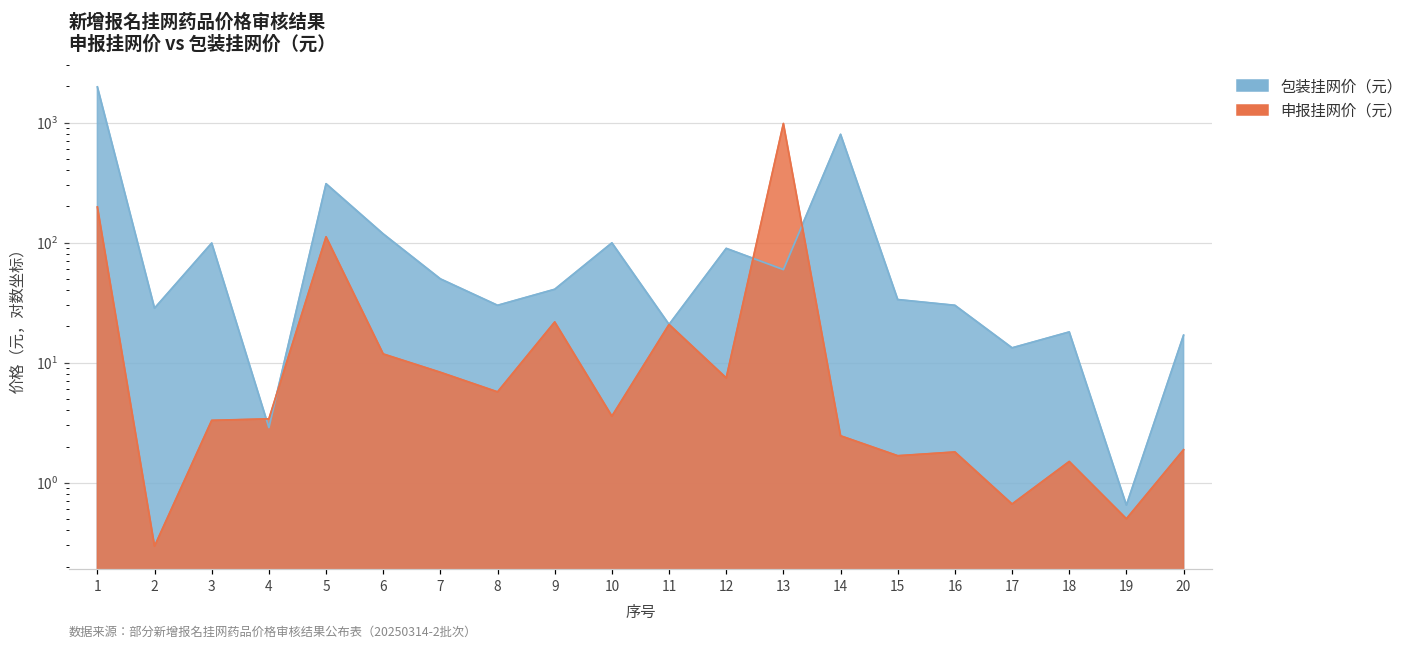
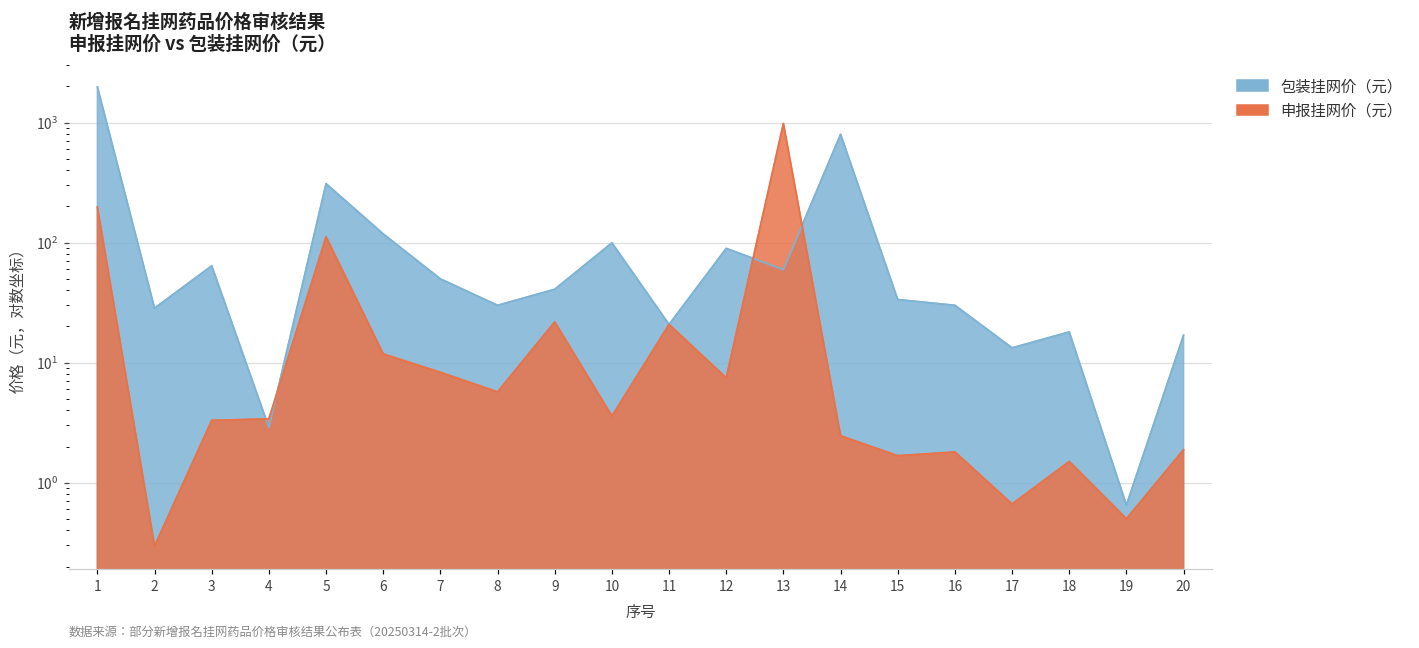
  {
    "包装挂网价（元）": {
      "1": 2000,
      "2": 28,
-     "3": 100,
+     "3": 60,
      "4": 3,
      "5": 310,
      "6": 120,
      "7": 50,
      "8": 30,
      "9": 41,
      "10": 100,
      "12": 90,
      "13": 60,
      "14": 800,
      "15": 34,
      "16": 30,
      "17": 13,
      "18": 18,
      "19": 0.7,
      "20": 17
    },
    "申报挂网价（元）": {
      "1": 200,
      "2": 0.30,
      "3": 3.3,
      "4": 3.4,
      "5": 110,
      "6": 12,
      "7": 8,
      "8": 6,
      "9": 22,
      "10": 3.6,
      "12": 7,
      "13": 1000,
      "14": 2.5,
      "15": 1.7,
      "16": 1.8,
      "17": 0.7,
      "18": 1.5,
      "19": 0.5,
      "20": 1.9
    }
  }
